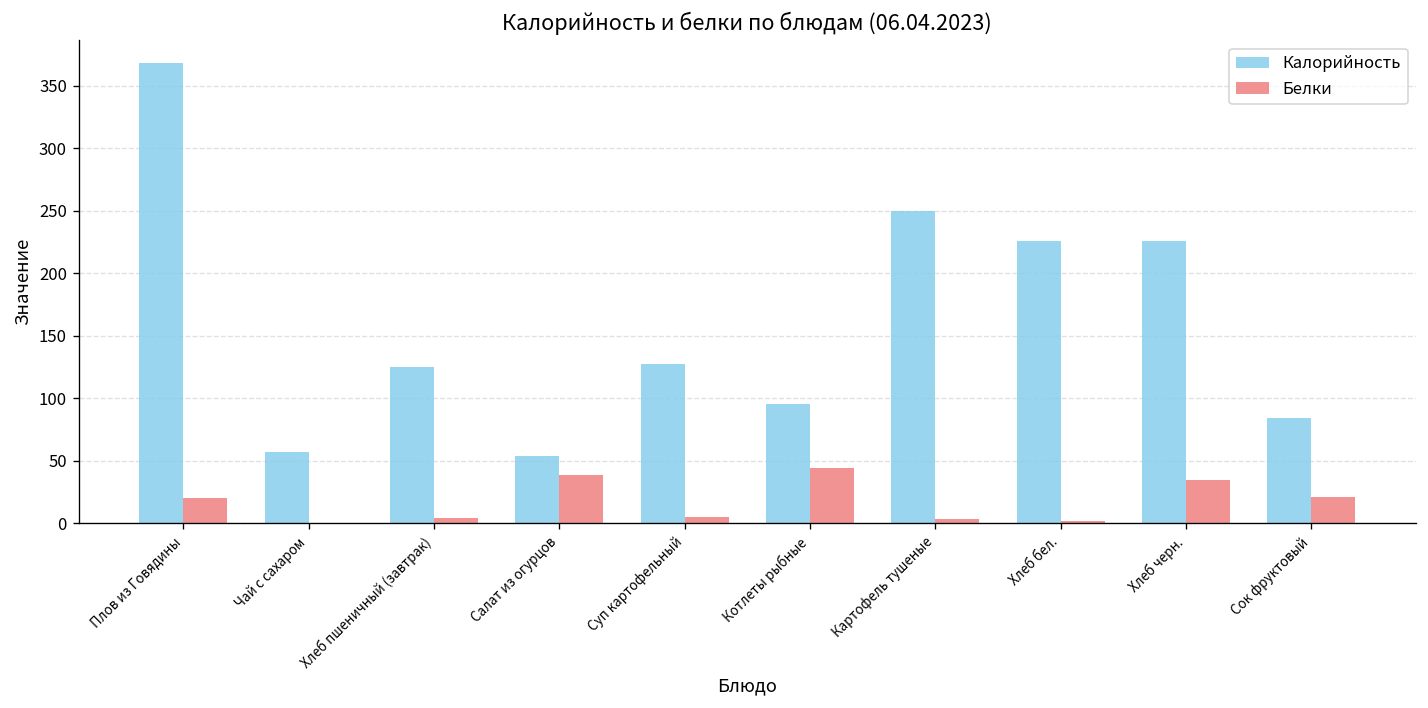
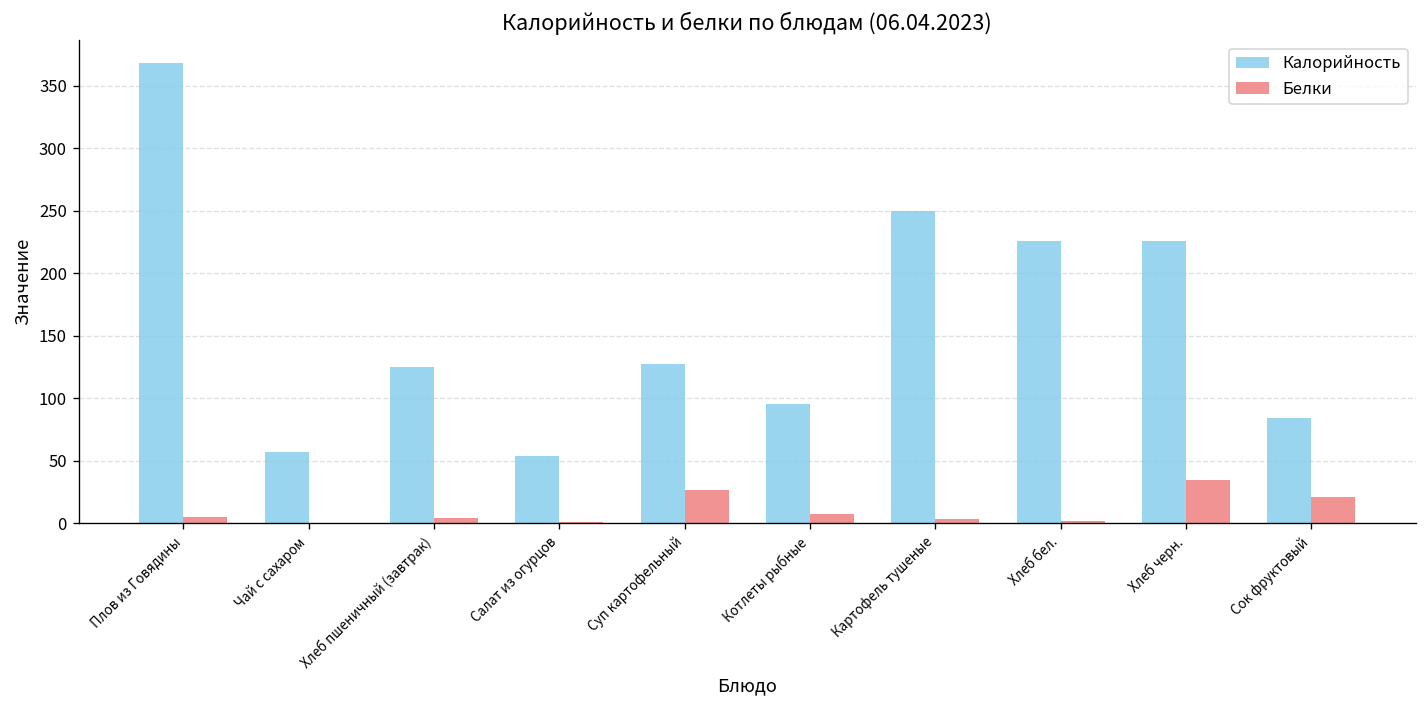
  {
    "Калорийность": {
      "Плов из Говядины": 368,
      "Чай с сахаром": 57,
      "Хлеб пшеничный (завтрак)": 125,
      "Салат из огурцов": 54,
      "Суп картофельный": 128,
      "Котлеты рыбные": 96,
      "Картофель тушеные": 250,
      "Хлеб бел.": 226,
      "Хлеб черн.": 226,
      "Сок фруктовый": 85
    },
    "Белки": {
-     "Плов из Говядины": 20,
+     "Плов из Говядины": 5,
      "Хлеб пшеничный (завтрак)": 4,
-     "Салат из огурцов": 38,
-     "Суп картофельный": 5,
-     "Котлеты рыбные": 44,
+     "Салат из огурцов": 1,
+     "Суп картофельный": 26,
+     "Котлеты рыбные": 7,
      "Картофель тушеные": 4,
      "Хлеб черн.": 35,
      "Сок фруктовый": 21
    }
  }
